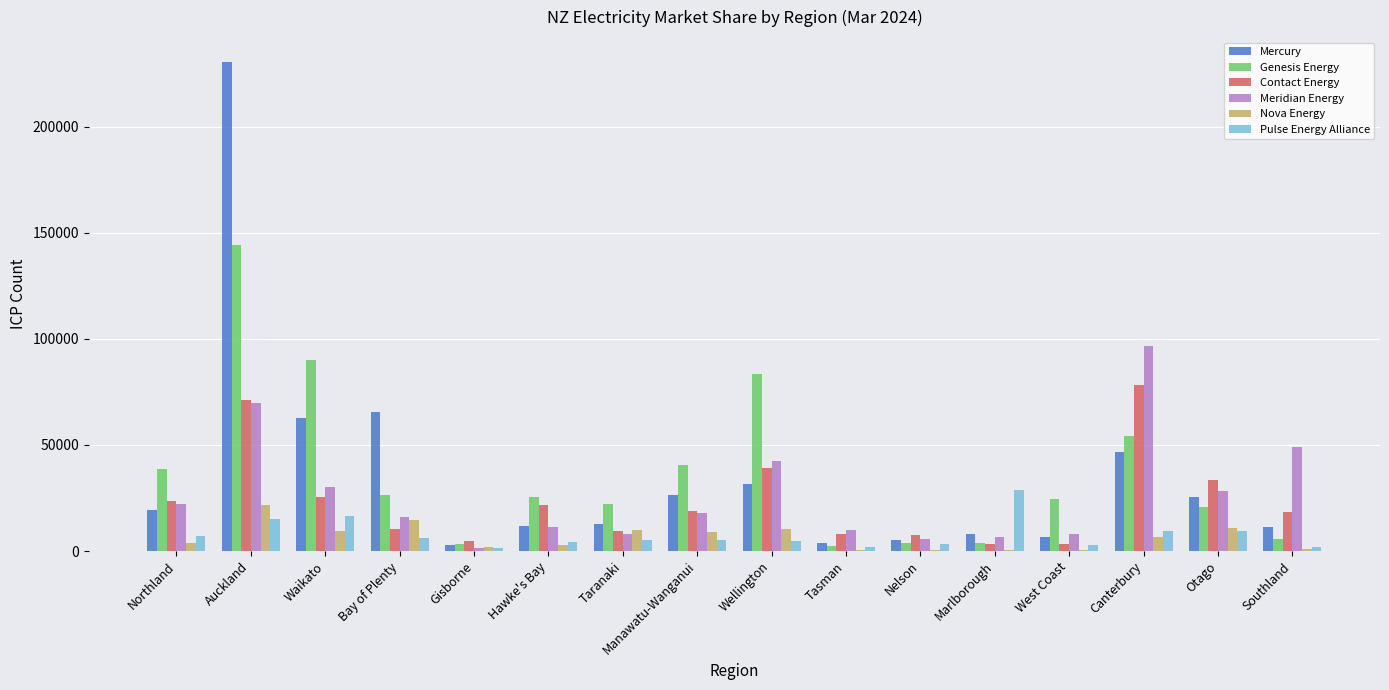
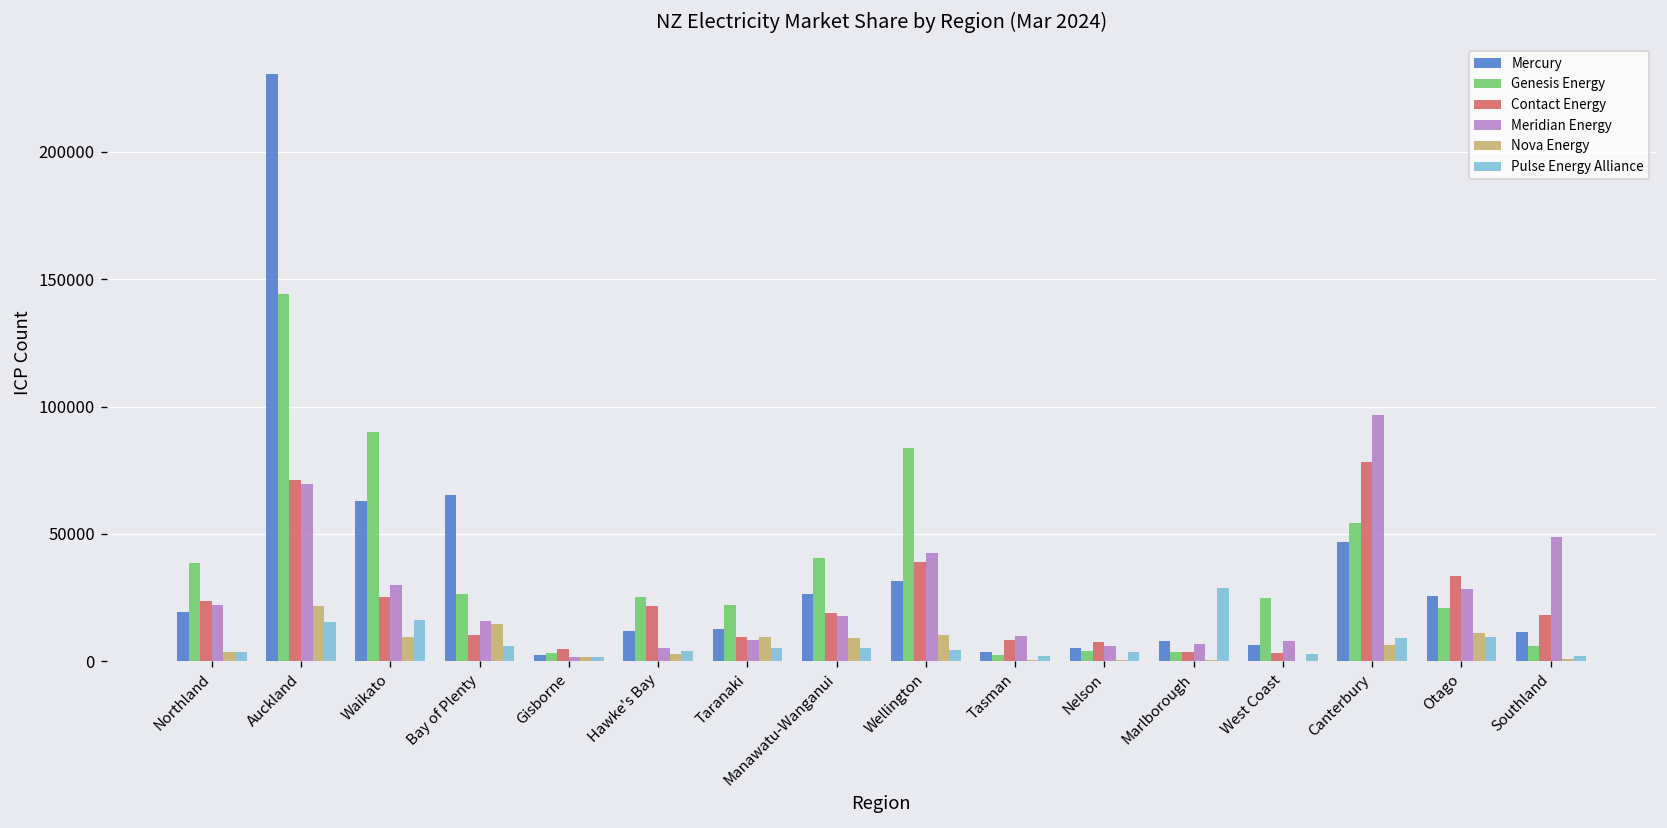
  {
    "Mercury": {
      "Northland": 20000,
      "Auckland": 231000,
      "Waikato": 63000,
      "Bay of Plenty": 65000,
      "Gisborne": 3000,
      "Hawke's Bay": 12000,
      "Taranaki": 13000,
      "Manawatu-Wanganui": 27000,
      "Wellington": 32000,
      "Tasman": 4000,
      "Nelson": 5000,
      "Marlborough": 8000,
      "West Coast": 7000,
      "Canterbury": 47000,
      "Otago": 26000,
      "Southland": 12000
    },
    "Genesis Energy": {
      "Northland": 39000,
      "Auckland": 144000,
      "Waikato": 90000,
      "Bay of Plenty": 26000,
      "Gisborne": 3000,
      "Hawke's Bay": 25000,
      "Taranaki": 22000,
      "Manawatu-Wanganui": 41000,
      "Wellington": 84000,
      "Tasman": 2000,
      "Nelson": 4000,
      "Marlborough": 4000,
      "West Coast": 25000,
      "Canterbury": 54000,
      "Otago": 21000,
      "Southland": 6000
    },
    "Contact Energy": {
      "Northland": 24000,
      "Auckland": 71000,
      "Waikato": 25000,
      "Bay of Plenty": 10000,
      "Gisborne": 5000,
      "Hawke's Bay": 22000,
      "Taranaki": 9000,
      "Manawatu-Wanganui": 19000,
      "Wellington": 39000,
      "Tasman": 8000,
      "Nelson": 7000,
      "Marlborough": 3000,
      "West Coast": 3000,
      "Canterbury": 78000,
      "Otago": 33000,
      "Southland": 18000
    },
    "Meridian Energy": {
      "Northland": 22000,
      "Auckland": 70000,
      "Waikato": 30000,
      "Bay of Plenty": 16000,
      "Gisborne": 2000,
-     "Hawke's Bay": 11000,
+     "Hawke's Bay": 5000,
      "Taranaki": 8000,
      "Manawatu-Wanganui": 18000,
      "Wellington": 43000,
      "Tasman": 10000,
      "Nelson": 6000,
      "Marlborough": 7000,
      "West Coast": 8000,
      "Canterbury": 97000,
      "Otago": 28000,
      "Southland": 49000
    },
    "Nova Energy": {
      "Northland": 4000,
      "Auckland": 22000,
      "Waikato": 9000,
      "Bay of Plenty": 15000,
      "Gisborne": 2000,
      "Hawke's Bay": 3000,
      "Taranaki": 10000,
      "Manawatu-Wanganui": 9000,
      "Wellington": 10000,
      "Canterbury": 7000,
      "Otago": 11000
    },
    "Pulse Energy Alliance": {
-     "Northland": 7000,
+     "Northland": 4000,
      "Auckland": 15000,
      "Waikato": 16000,
      "Bay of Plenty": 6000,
      "Gisborne": 2000,
      "Hawke's Bay": 4000,
      "Taranaki": 5000,
      "Manawatu-Wanganui": 5000,
      "Wellington": 5000,
      "Tasman": 2000,
      "Nelson": 4000,
      "Marlborough": 29000,
      "West Coast": 3000,
      "Canterbury": 9000,
      "Otago": 10000,
      "Southland": 2000
    }
  }
